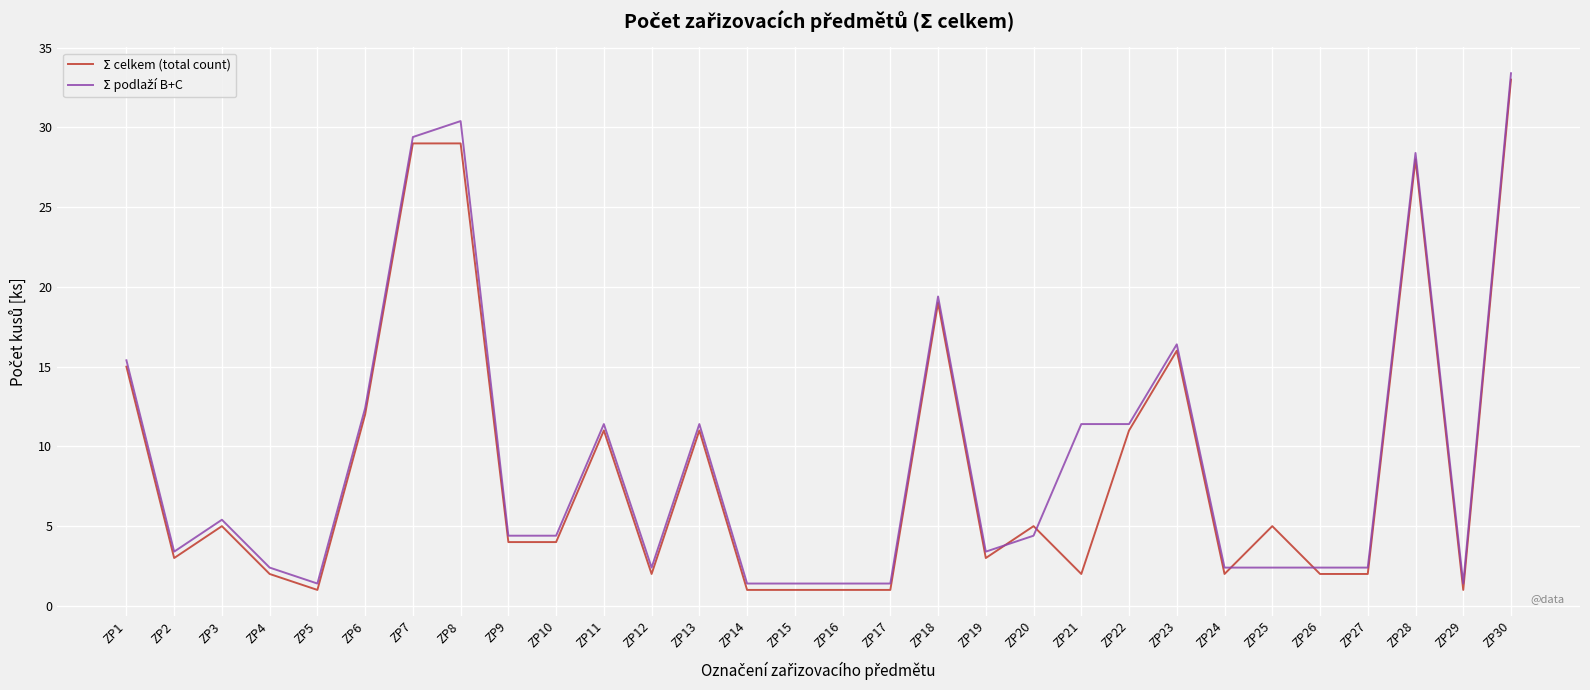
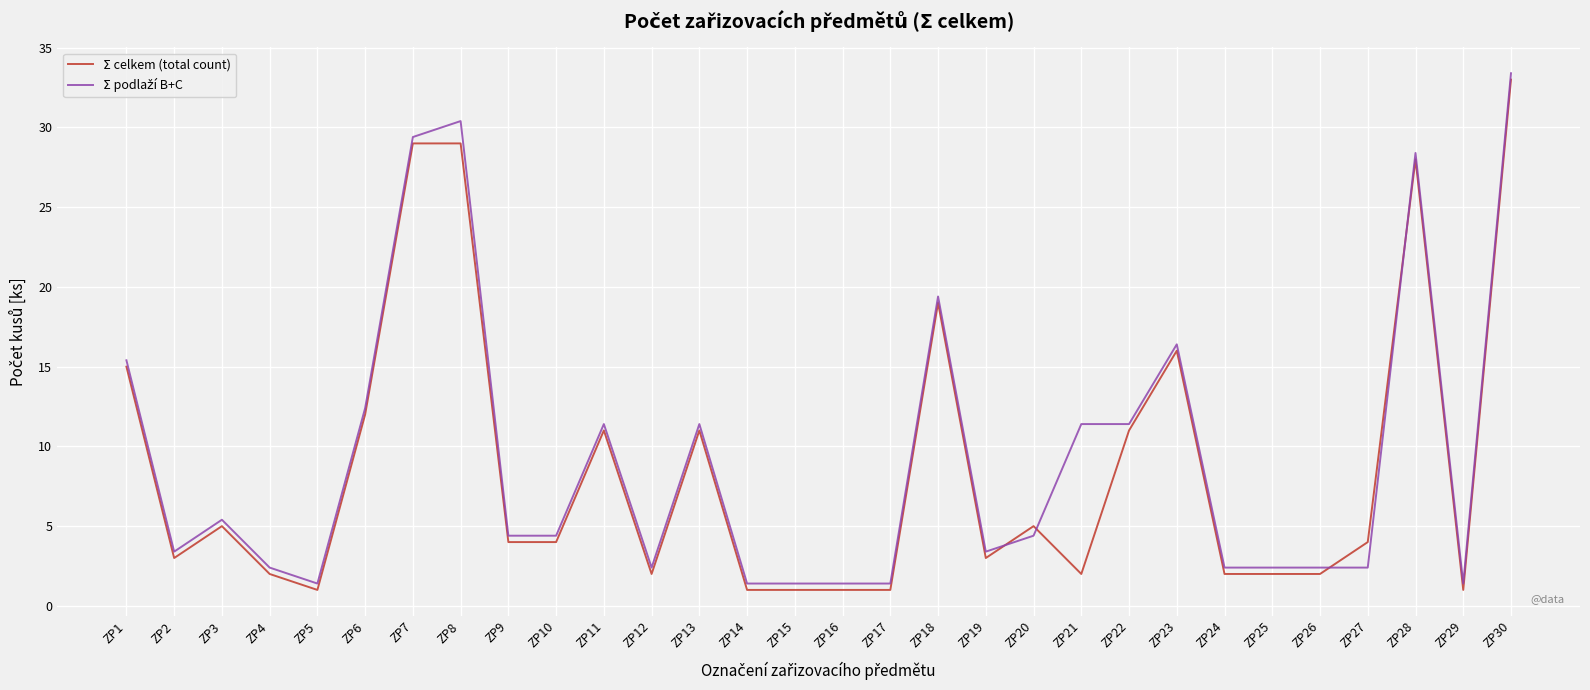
  {
    "Ʃ celkem (total count)": {
      "ZP1": 15,
      "ZP2": 3,
      "ZP3": 5,
      "ZP4": 2,
      "ZP5": 1,
      "ZP6": 12,
      "ZP7": 29,
      "ZP8": 29,
      "ZP9": 4,
      "ZP10": 4,
      "ZP11": 11,
      "ZP12": 2,
      "ZP13": 11,
      "ZP14": 1,
      "ZP15": 1,
      "ZP16": 1,
      "ZP17": 1,
      "ZP18": 19,
      "ZP19": 3,
      "ZP20": 5,
      "ZP21": 2,
      "ZP22": 11,
      "ZP23": 16,
      "ZP24": 2,
-     "ZP25": 5,
+     "ZP25": 2,
      "ZP26": 2,
-     "ZP27": 2,
+     "ZP27": 4,
      "ZP28": 28,
      "ZP29": 1,
      "ZP30": 33
    },
    "Ʃ podlaží B+C": {
      "ZP1": 15.4,
      "ZP2": 3.4,
      "ZP3": 5.4,
      "ZP4": 2.4,
      "ZP5": 1.4,
      "ZP6": 12.4,
      "ZP7": 29.4,
      "ZP8": 30.4,
      "ZP9": 4.4,
      "ZP10": 4.4,
      "ZP11": 11.4,
      "ZP12": 2.4,
      "ZP13": 11.4,
      "ZP14": 1.4,
      "ZP15": 1.4,
      "ZP16": 1.4,
      "ZP17": 1.4,
      "ZP18": 19.4,
      "ZP19": 3.4,
      "ZP20": 4.4,
      "ZP21": 11.4,
      "ZP22": 11.4,
      "ZP23": 16.4,
      "ZP24": 2.4,
      "ZP25": 2.4,
      "ZP26": 2.4,
      "ZP27": 2.4,
      "ZP28": 28.4,
      "ZP29": 1.4,
      "ZP30": 33.4
    }
  }
